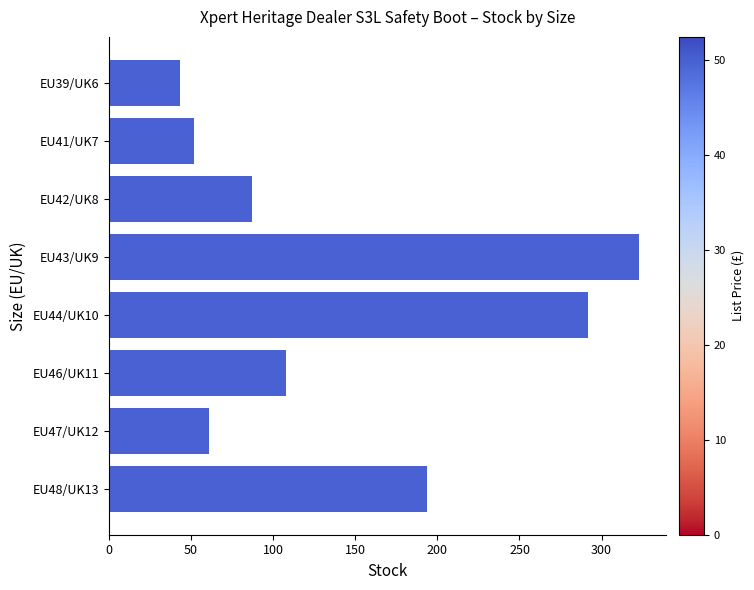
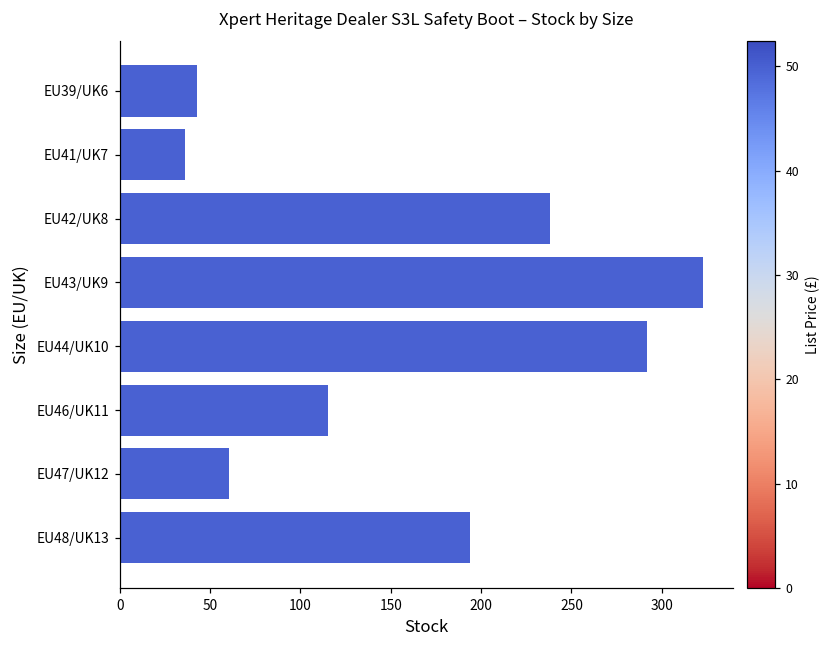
  {
    "EU39/UK6": 43,
-   "EU41/UK7": 52,
-   "EU42/UK8": 87,
+   "EU41/UK7": 36,
+   "EU42/UK8": 238,
    "EU43/UK9": 323,
    "EU44/UK10": 292,
-   "EU46/UK11": 108,
+   "EU46/UK11": 115,
    "EU47/UK12": 61,
    "EU48/UK13": 194
  }
